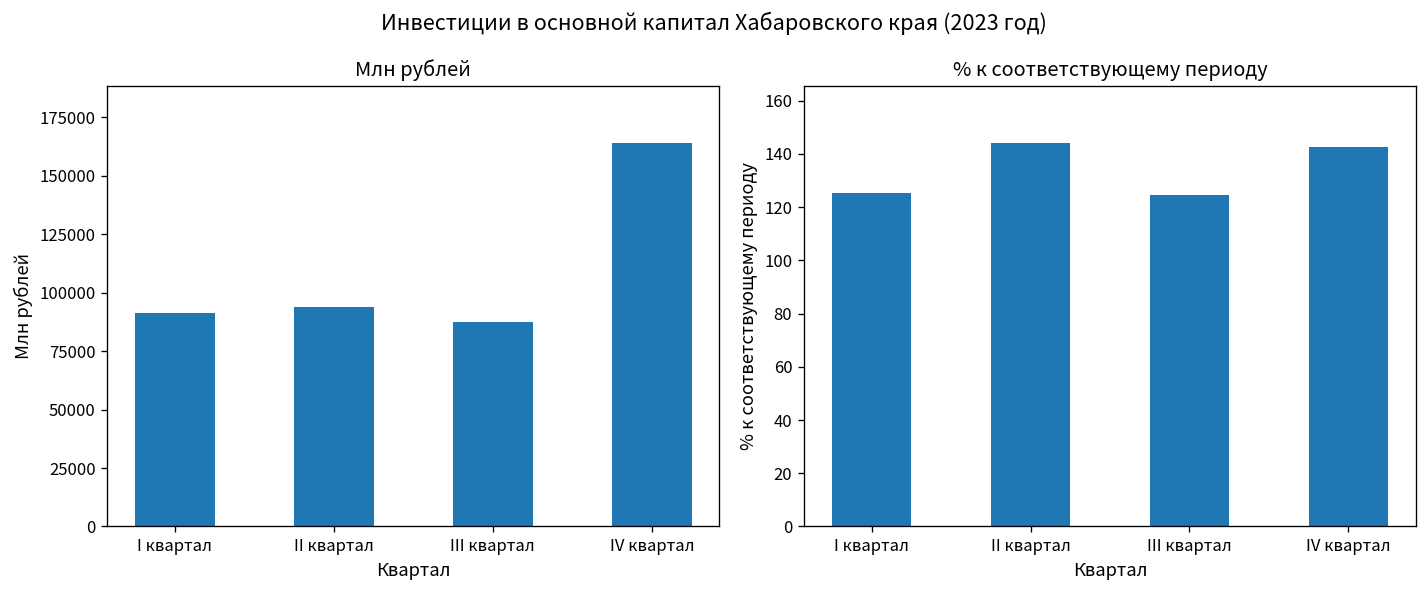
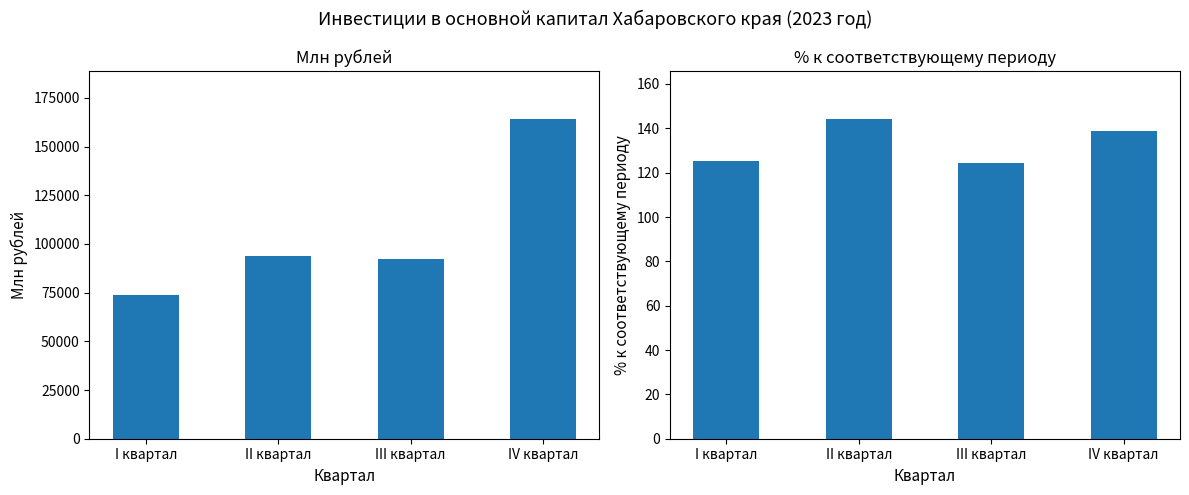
  {
    "Млн рублей": {
-     "I квартал": 91000,
+     "I квартал": 74000,
      "II квартал": 94000,
-     "III квартал": 87000,
+     "III квартал": 92000,
      "IV квартал": 164000
    },
    "% к соответствующему периоду": {
      "I квартал": 125,
      "II квартал": 144,
      "III квартал": 125,
-     "IV квартал": 143
+     "IV квартал": 139
    }
  }
